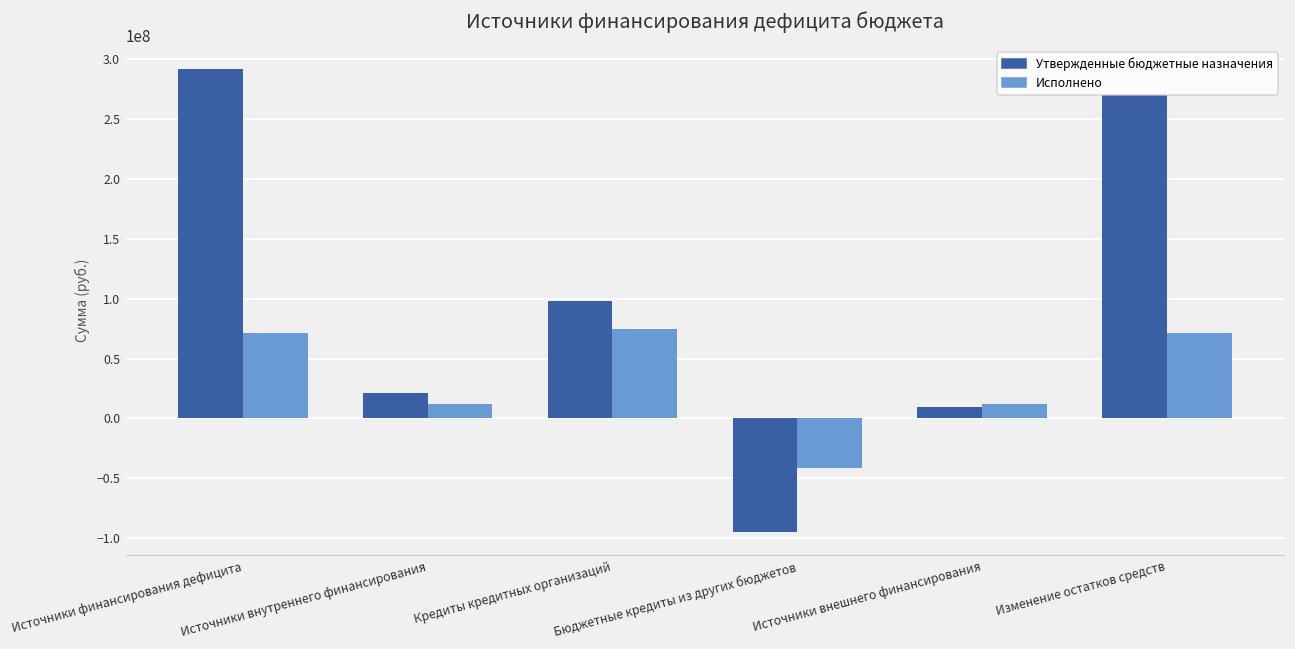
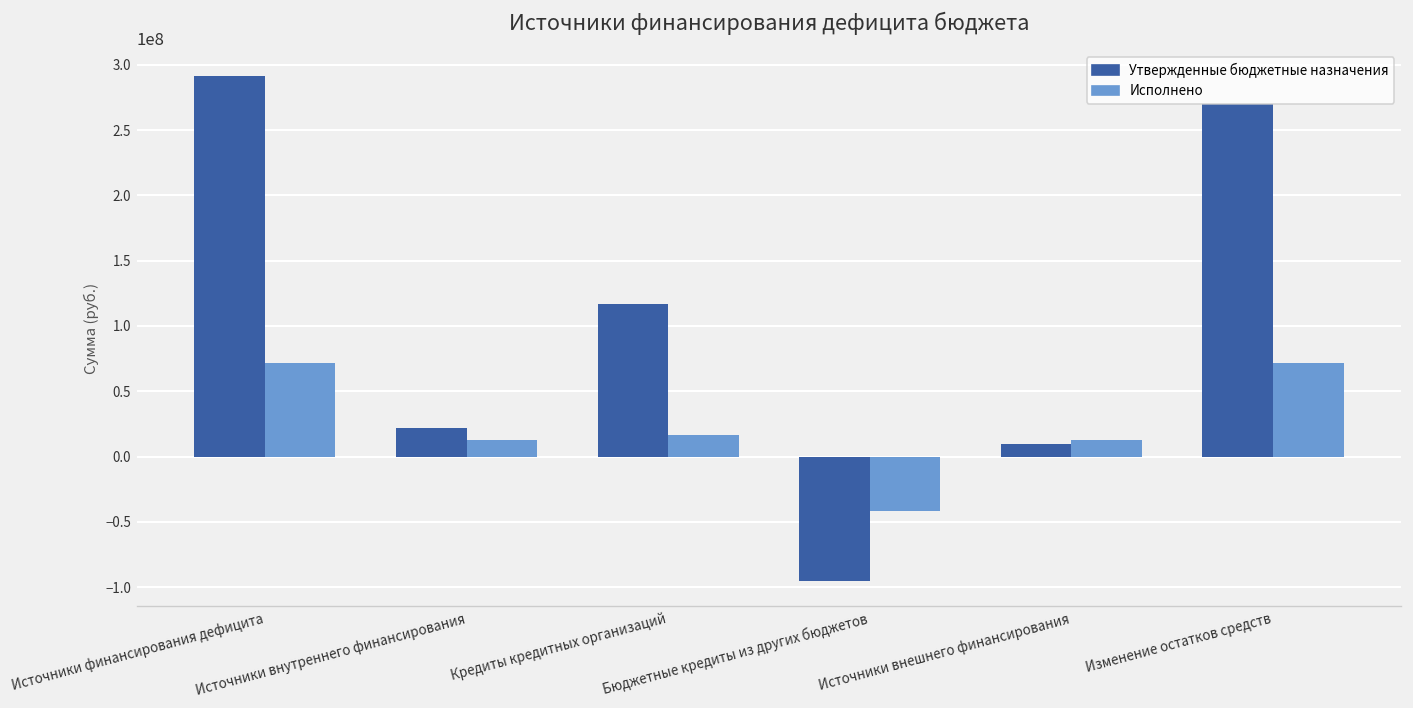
  {
    "Утвержденные бюджетные назначения": {
      "Источники финансирования дефицита": 292000000,
      "Источники внутреннего финансирования": 22000000,
-     "Кредиты кредитных организаций": 98000000,
+     "Кредиты кредитных организаций": 117000000,
      "Бюджетные кредиты из других бюджетов": -95000000,
      "Источники внешнего финансирования": 10000000,
      "Изменение остатков средств": 270000000
    },
    "Исполнено": {
      "Источники финансирования дефицита": 71000000,
      "Источники внутреннего финансирования": 12000000,
-     "Кредиты кредитных организаций": 75000000,
+     "Кредиты кредитных организаций": 16000000,
      "Бюджетные кредиты из других бюджетов": -41000000,
      "Источники внешнего финансирования": 12000000,
      "Изменение остатков средств": 71000000
    }
  }
